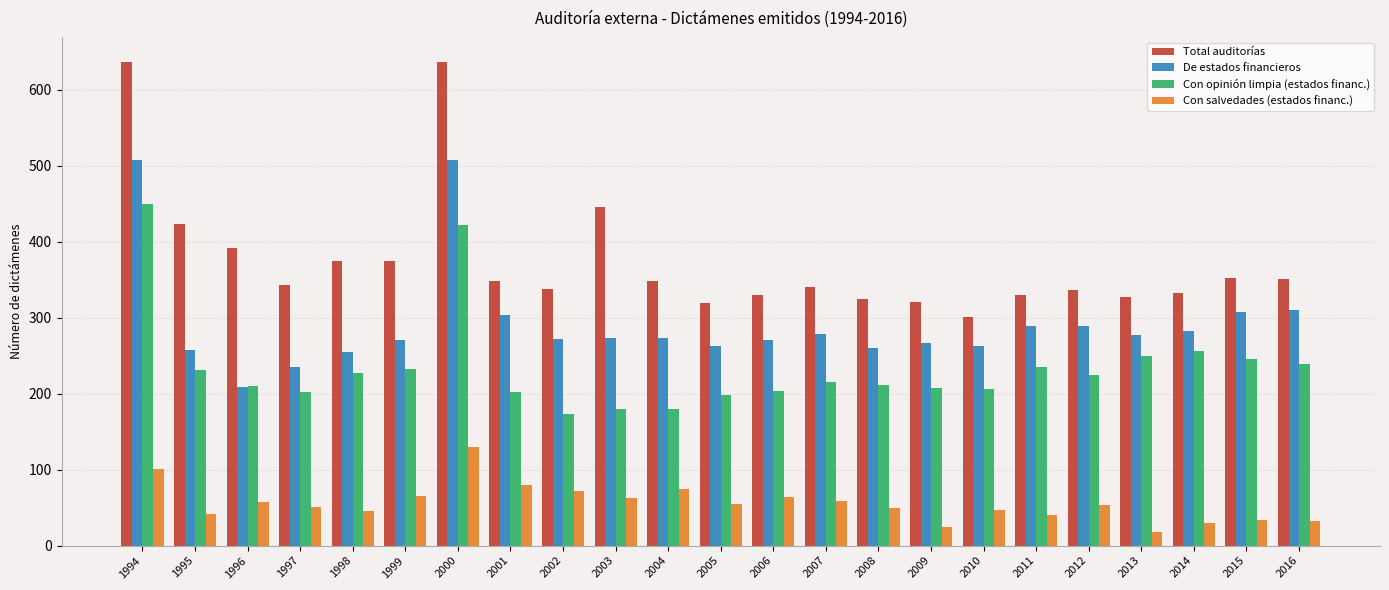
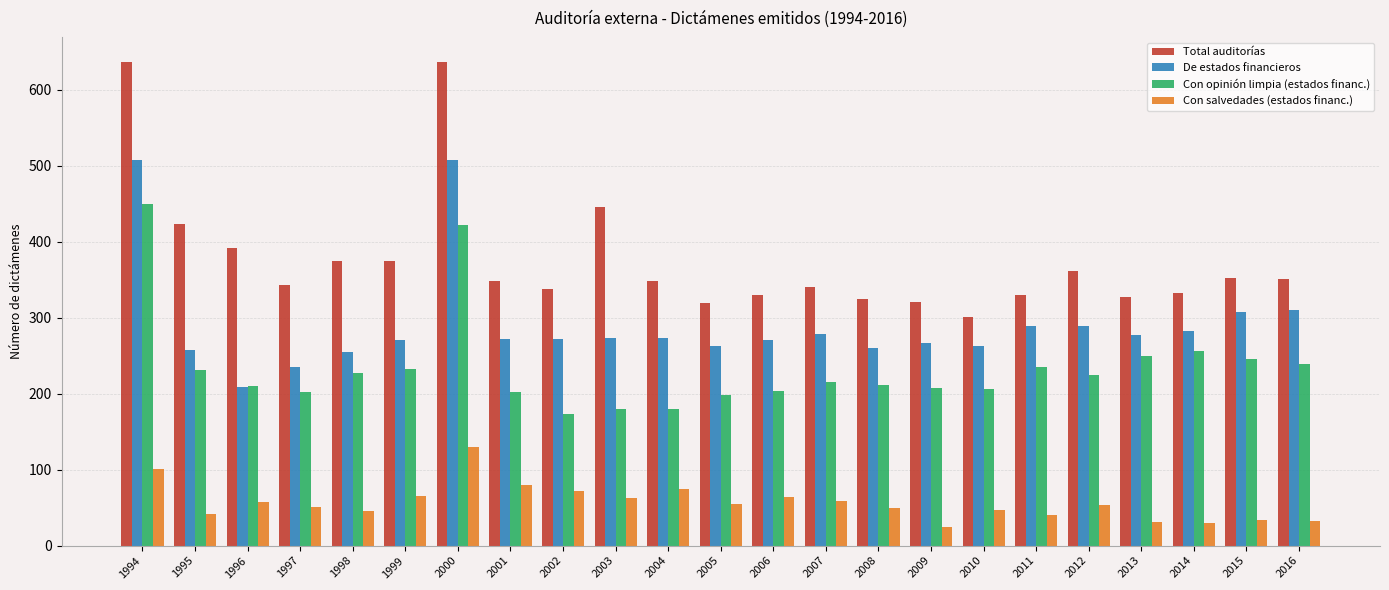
  {
    "Total auditorías": {
      "1994": 640,
      "1995": 420,
      "1996": 390,
      "1997": 340,
      "1998": 370,
      "1999": 370,
      "2000": 640,
      "2001": 350,
      "2002": 340,
      "2003": 450,
      "2004": 350,
      "2005": 320,
      "2006": 330,
      "2007": 340,
      "2008": 330,
      "2009": 320,
      "2010": 300,
      "2011": 330,
-     "2012": 340,
+     "2012": 360,
      "2013": 330,
      "2014": 330,
      "2015": 350,
      "2016": 350
    },
    "De estados financieros": {
      "1994": 510,
      "1995": 260,
      "1996": 210,
      "1997": 240,
      "1998": 260,
      "1999": 270,
      "2000": 510,
-     "2001": 300,
+     "2001": 270,
      "2002": 270,
      "2003": 270,
      "2004": 270,
      "2005": 260,
      "2006": 270,
      "2007": 280,
      "2008": 260,
      "2009": 270,
      "2010": 260,
      "2011": 290,
      "2012": 290,
      "2013": 280,
      "2014": 280,
      "2015": 310,
      "2016": 310
    },
    "Con opinión limpia (estados financ.)": {
      "1994": 450,
      "1995": 230,
      "1996": 210,
      "1997": 200,
      "1998": 230,
      "1999": 230,
      "2000": 420,
      "2001": 200,
      "2002": 170,
      "2003": 180,
      "2004": 180,
      "2005": 200,
      "2006": 200,
      "2007": 220,
      "2008": 210,
      "2009": 210,
      "2010": 210,
      "2011": 240,
      "2012": 230,
      "2013": 250,
      "2014": 260,
      "2015": 250,
      "2016": 240
    },
    "Con salvedades (estados financ.)": {
      "1994": 100,
      "1995": 40,
      "1996": 60,
      "1997": 50,
      "1998": 50,
      "1999": 70,
      "2000": 130,
      "2001": 80,
      "2002": 70,
      "2003": 60,
      "2004": 70,
      "2005": 60,
      "2006": 60,
      "2007": 60,
      "2008": 50,
      "2009": 20,
      "2010": 50,
      "2011": 40,
      "2012": 50,
-     "2013": 20,
+     "2013": 30,
      "2014": 30,
      "2015": 30,
      "2016": 30
    }
  }
